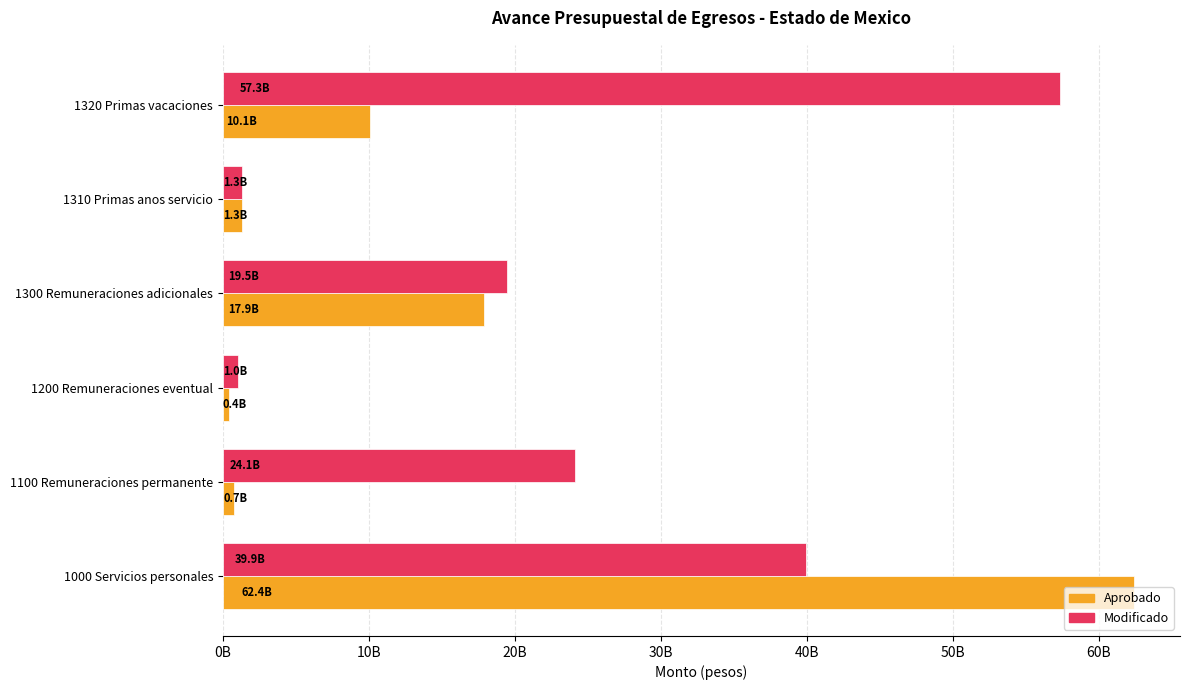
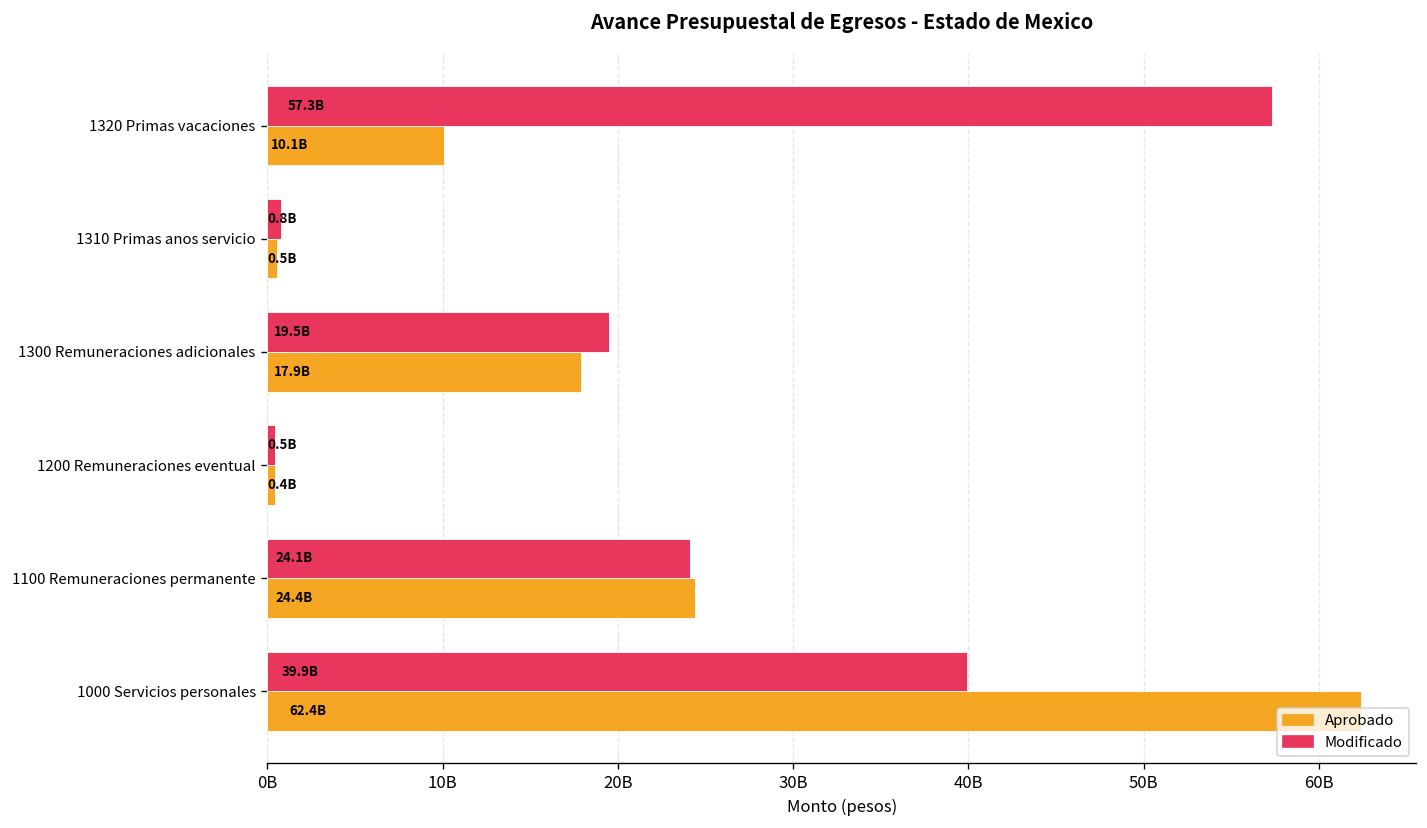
  {
    "Aprobado": {
      "1320 Primas vacaciones": "10.1B",
-     "1310 Primas anos servicio": "1.3B",
+     "1310 Primas anos servicio": "0.5B",
      "1300 Remuneraciones adicionales": "17.9B",
      "1200 Remuneraciones eventual": "0.4B",
-     "1100 Remuneraciones permanente": "0.7B"
+     "1100 Remuneraciones permanente": "24.4B"
    },
    "Modificado": {
      "1320 Primas vacaciones": "57.3B",
-     "1310 Primas anos servicio": "1.3B",
+     "1310 Primas anos servicio": "0.8B",
      "1300 Remuneraciones adicionales": "19.5B",
-     "1200 Remuneraciones eventual": "1.0B",
+     "1200 Remuneraciones eventual": "0.5B",
      "1100 Remuneraciones permanente": "24.1B",
      "1000 Servicios personales": "39.9B"
    }
  }
